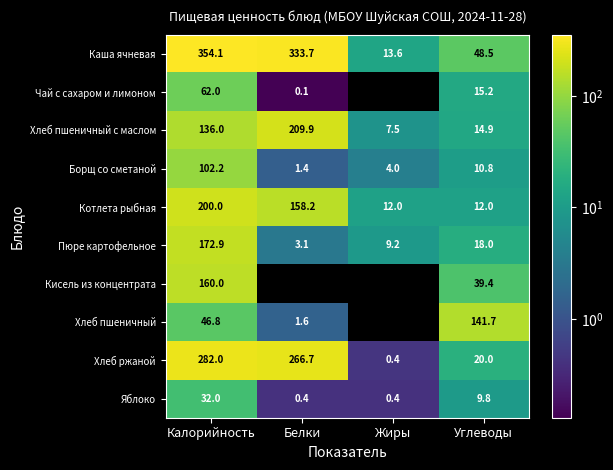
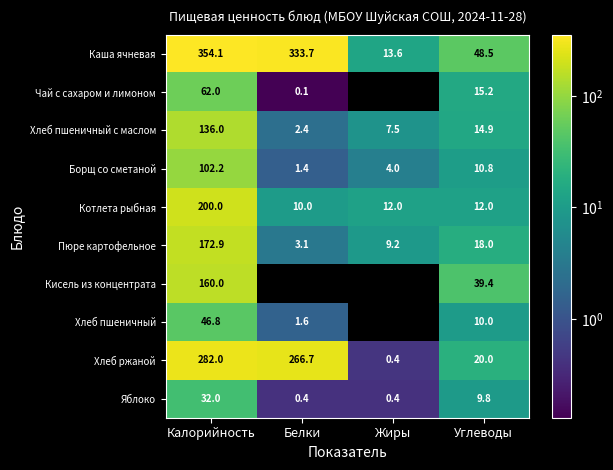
  {
    "Каша ячневая": {
      "Калорийность": 354.1,
      "Белки": 333.7,
      "Жиры": 13.6,
      "Углеводы": 48.5
    },
    "Чай с сахаром и лимоном": {
      "Калорийность": 62.0,
      "Белки": 0.1,
      "Углеводы": 15.2
    },
    "Хлеб пшеничный с маслом": {
      "Калорийность": 136.0,
-     "Белки": 209.9,
+     "Белки": 2.4,
      "Жиры": 7.5,
      "Углеводы": 14.9
    },
    "Борщ со сметаной": {
      "Калорийность": 102.2,
      "Белки": 1.4,
      "Жиры": 4.0,
      "Углеводы": 10.8
    },
    "Котлета рыбная": {
      "Калорийность": 200.0,
-     "Белки": 158.2,
+     "Белки": 10.0,
      "Жиры": 12.0,
      "Углеводы": 12.0
    },
    "Пюре картофельное": {
      "Калорийность": 172.9,
      "Белки": 3.1,
      "Жиры": 9.2,
      "Углеводы": 18.0
    },
    "Кисель из концентрата": {
      "Калорийность": 160.0,
      "Углеводы": 39.4
    },
    "Хлеб пшеничный": {
      "Калорийность": 46.8,
      "Белки": 1.6,
-     "Углеводы": 141.7
+     "Углеводы": 10.0
    },
    "Хлеб ржаной": {
      "Калорийность": 282.0,
      "Белки": 266.7,
      "Жиры": 0.4,
      "Углеводы": 20.0
    },
    "Яблоко": {
      "Калорийность": 32.0,
      "Белки": 0.4,
      "Жиры": 0.4,
      "Углеводы": 9.8
    }
  }
